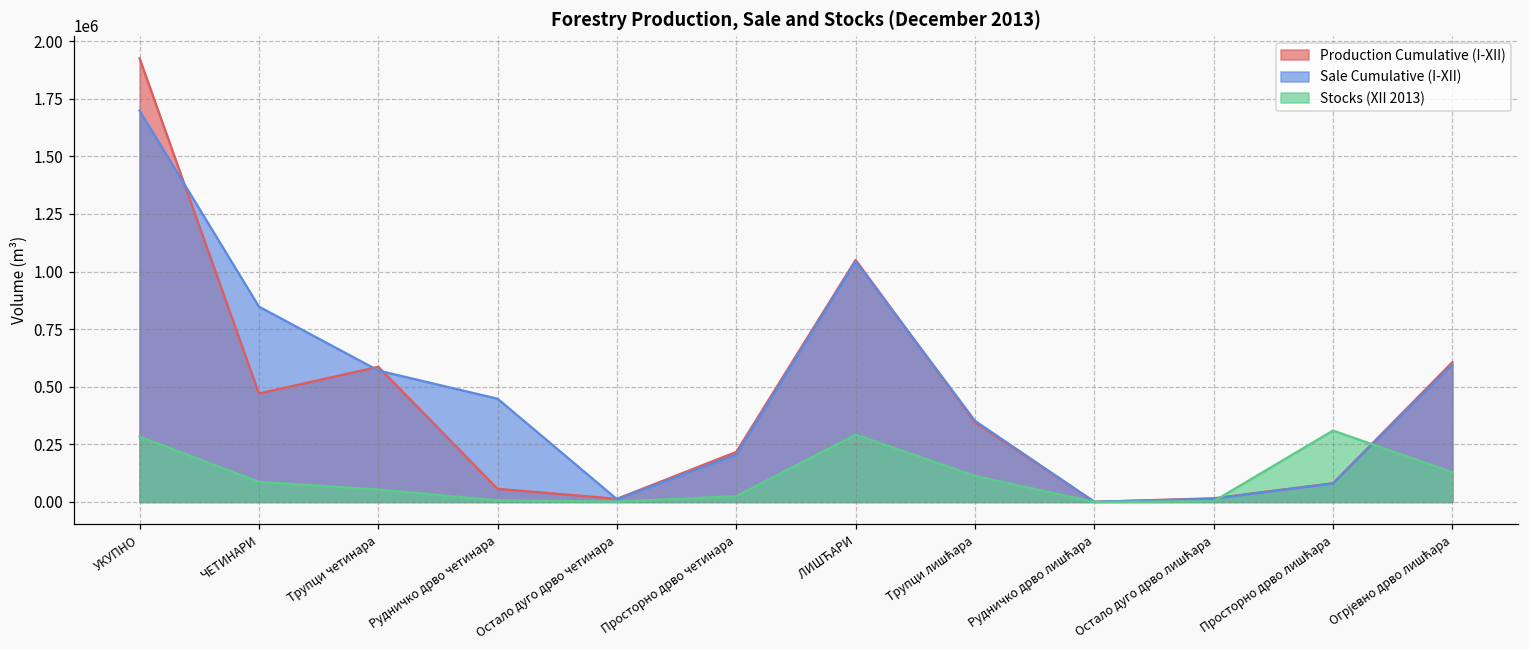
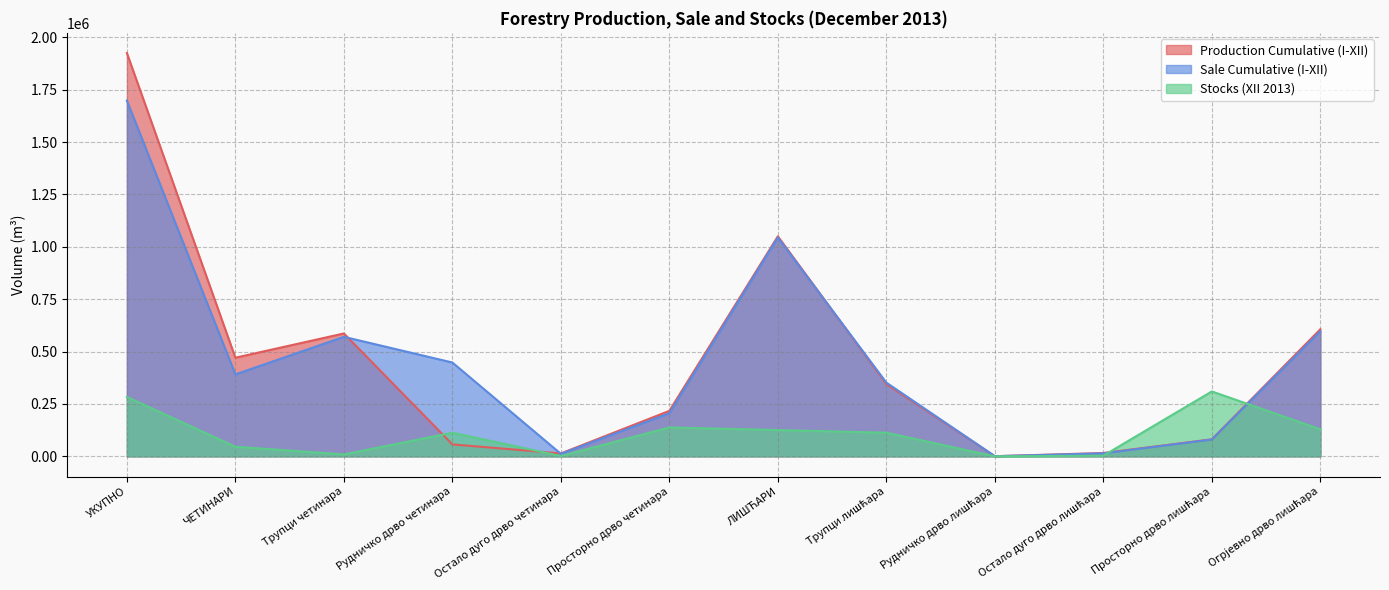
  {
    "Production Cumulative (I-XII)": {
      "УКУПНО": 1930000,
      "ЧЕТИНАРИ": 470000,
      "Трупци четинара": 590000,
      "Рудничко дрво четинара": 60000
    },
    "Sale Cumulative (I-XII)": {
      "УКУПНО": 1700000,
-     "ЧЕТИНАРИ": 850000,
+     "ЧЕТИНАРИ": 390000,
      "Трупци четинара": 570000,
      "Рудничко дрво четинара": 450000
    },
    "Stocks (XII 2013)": {
      "УКУПНО": 280000,
-     "ЧЕТИНАРИ": 90000,
-     "Трупци четинара": 50000,
-     "Рудничко дрво четинара": 10000,
-     "Просторно дрво четинара": 20000,
-     "ЛИШЋАРИ": 290000,
+     "ЧЕТИНАРИ": 50000,
+     "Трупци четинара": 10000,
+     "Рудничко дрво четинара": 110000,
+     "Просторно дрво четинара": 140000,
+     "ЛИШЋАРИ": 130000,
      "Трупци лишћара": 110000,
      "Просторно дрво лишћара": 310000,
      "Огрјевно дрво лишћара": 130000
    }
  }
